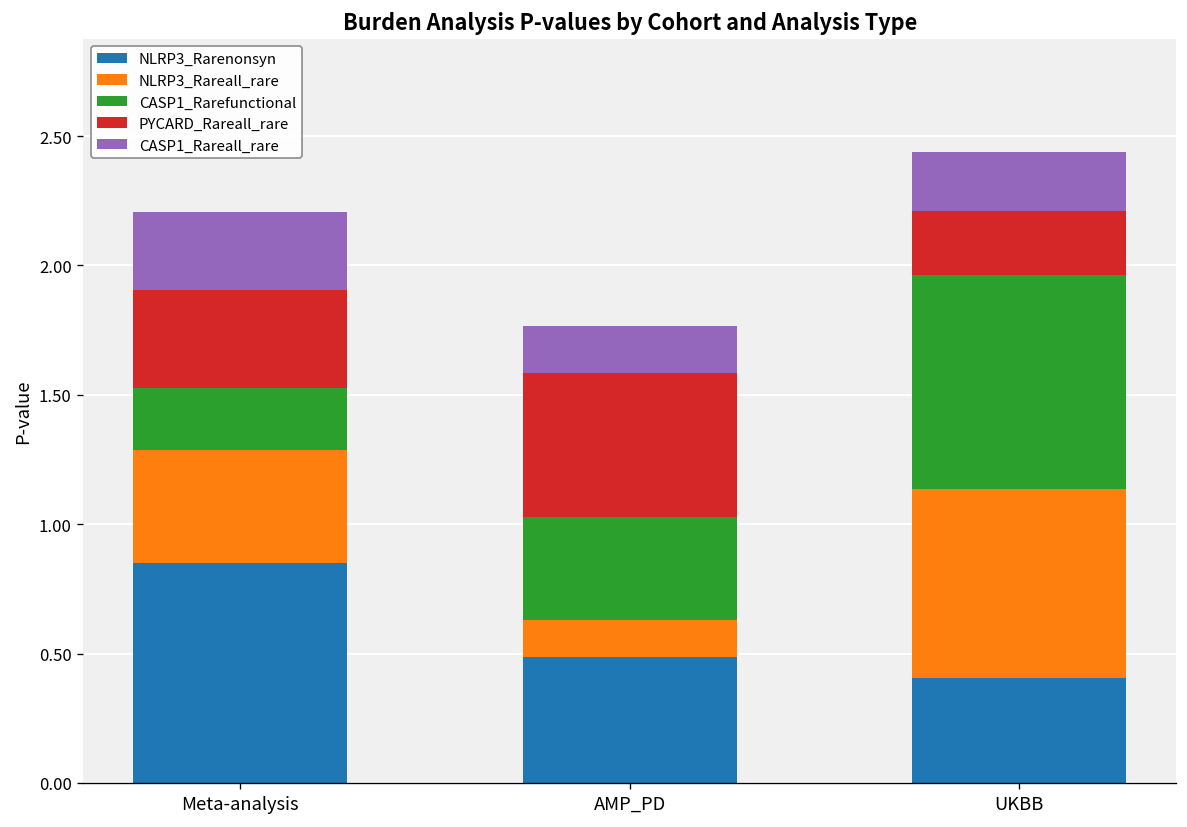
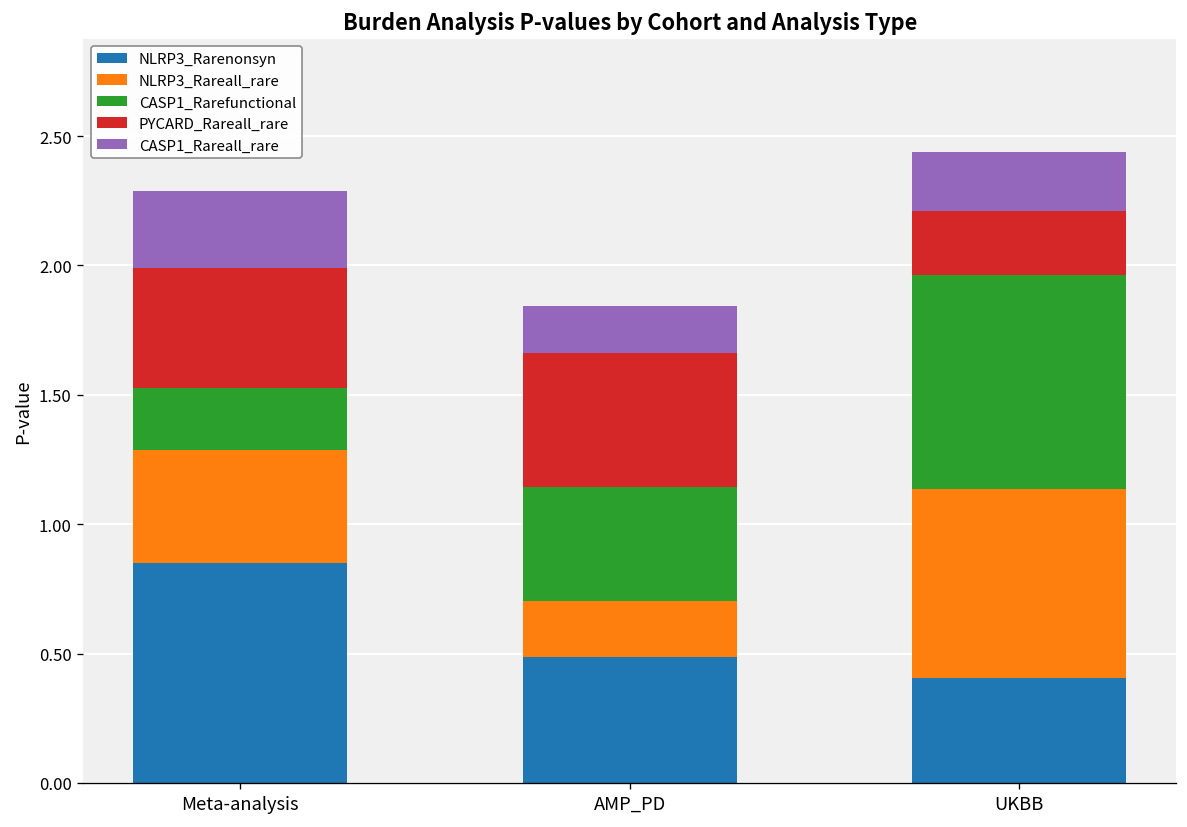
  {
    "NLRP3_Rarenonsyn": {
      "Meta-analysis": 0.85,
      "AMP_PD": 0.49,
      "UKBB": 0.40
    },
    "NLRP3_Rareall_rare": {
      "Meta-analysis": 0.44,
-     "AMP_PD": 0.14,
+     "AMP_PD": 0.22,
      "UKBB": 0.73
    },
    "CASP1_Rarefunctional": {
      "Meta-analysis": 0.24,
-     "AMP_PD": 0.40,
+     "AMP_PD": 0.44,
      "UKBB": 0.83
    },
    "PYCARD_Rareall_rare": {
-     "Meta-analysis": 0.38,
-     "AMP_PD": 0.56,
+     "Meta-analysis": 0.46,
+     "AMP_PD": 0.52,
      "UKBB": 0.25
    },
    "CASP1_Rareall_rare": {
      "Meta-analysis": 0.30,
      "AMP_PD": 0.18,
      "UKBB": 0.22
    }
  }
